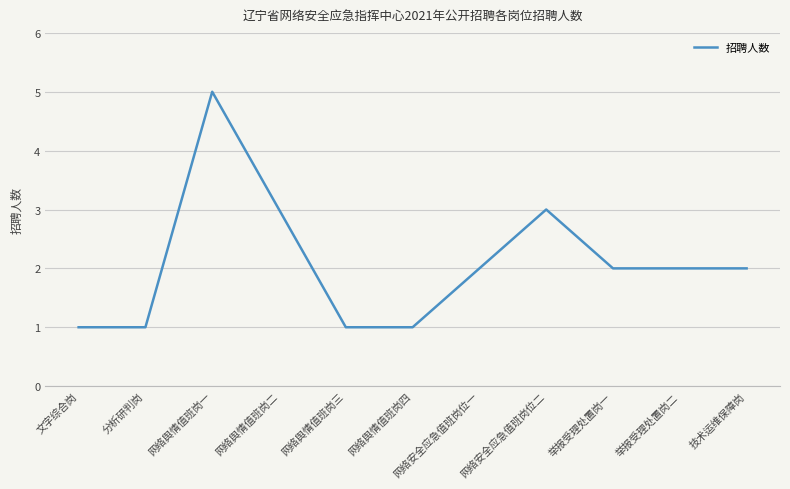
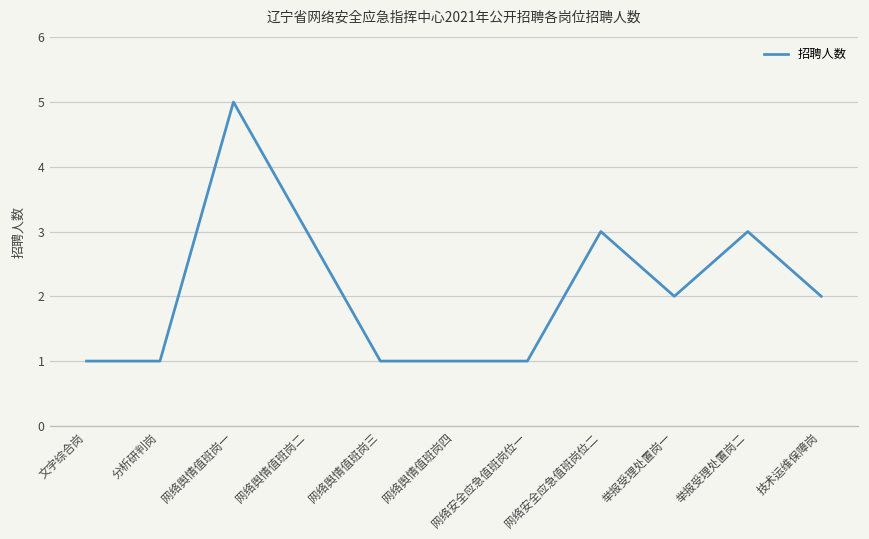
  {
    "文字综合岗": 1,
    "分析研判岗": 1,
    "网络舆情值班岗一": 5,
    "网络舆情值班岗二": 3,
    "网络舆情值班岗三": 1,
    "网络舆情值班岗四": 1,
-   "网络安全应急值班岗位一": 2,
+   "网络安全应急值班岗位一": 1,
    "网络安全应急值班岗位二": 3,
    "举报受理处置岗一": 2,
-   "举报受理处置岗二": 2,
+   "举报受理处置岗二": 3,
    "技术运维保障岗": 2
  }
